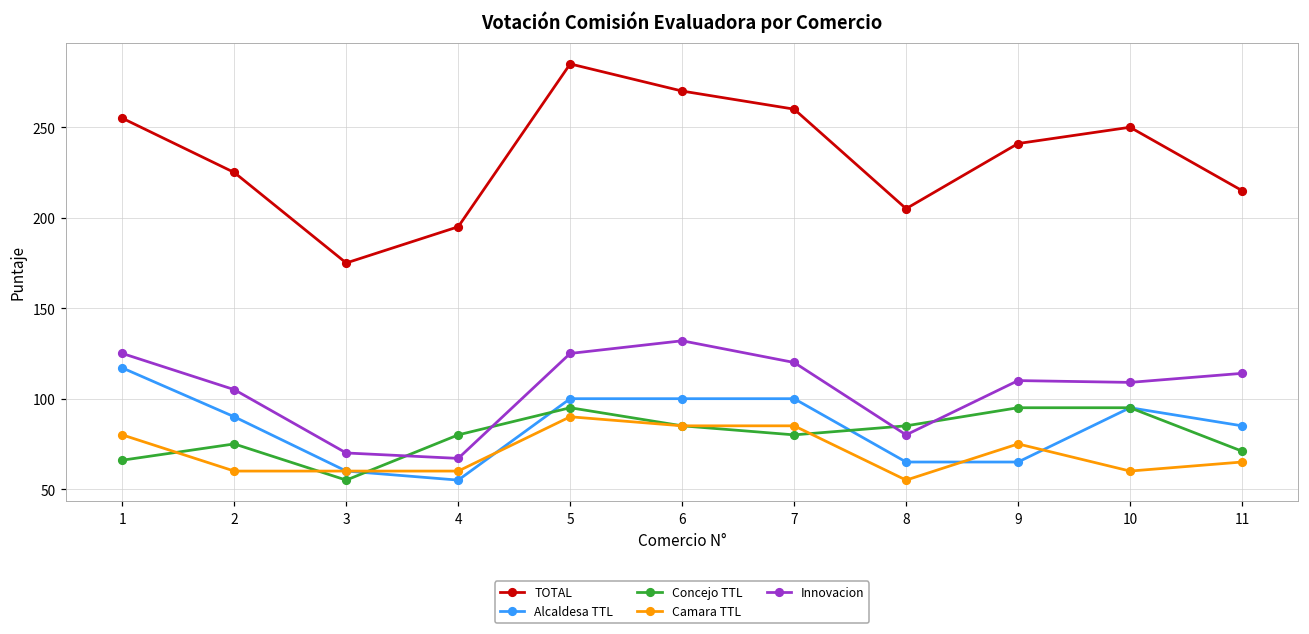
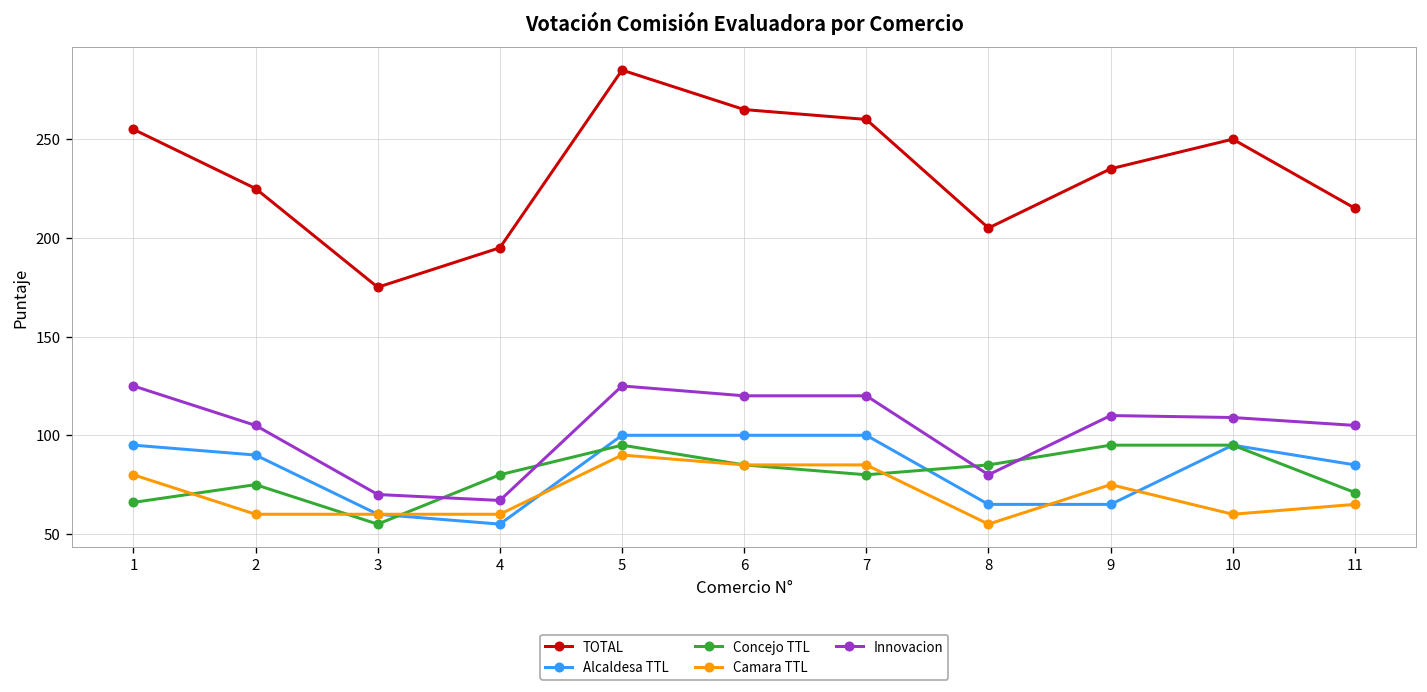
  {
    "TOTAL": {
      "1": 255,
      "2": 225,
      "3": 175,
      "4": 195,
      "5": 285,
-     "6": 270,
+     "6": 265,
      "7": 260,
      "8": 205,
-     "9": 241,
+     "9": 235,
      "10": 250,
      "11": 215
    },
    "Alcaldesa TTL": {
-     "1": 117,
+     "1": 95,
      "2": 90,
      "4": 55,
      "5": 100,
      "6": 100,
      "7": 100,
      "8": 65,
      "9": 65,
      "11": 85
    },
    "Concejo TTL": {
      "1": 66,
      "2": 75,
      "3": 55,
      "4": 80,
      "5": 95,
      "7": 80,
      "8": 85,
      "9": 95,
      "11": 71
    },
    "Camara TTL": {
      "1": 80,
      "2": 60,
      "4": 60,
      "5": 90,
      "7": 85,
      "8": 55,
      "9": 75,
      "10": 60,
      "11": 65
    },
    "Innovacion": {
      "1": 125,
      "2": 105,
      "3": 70,
      "4": 67,
      "5": 125,
-     "6": 132,
+     "6": 120,
      "7": 120,
      "8": 80,
      "9": 110,
      "10": 109,
-     "11": 114
+     "11": 105
    }
  }
